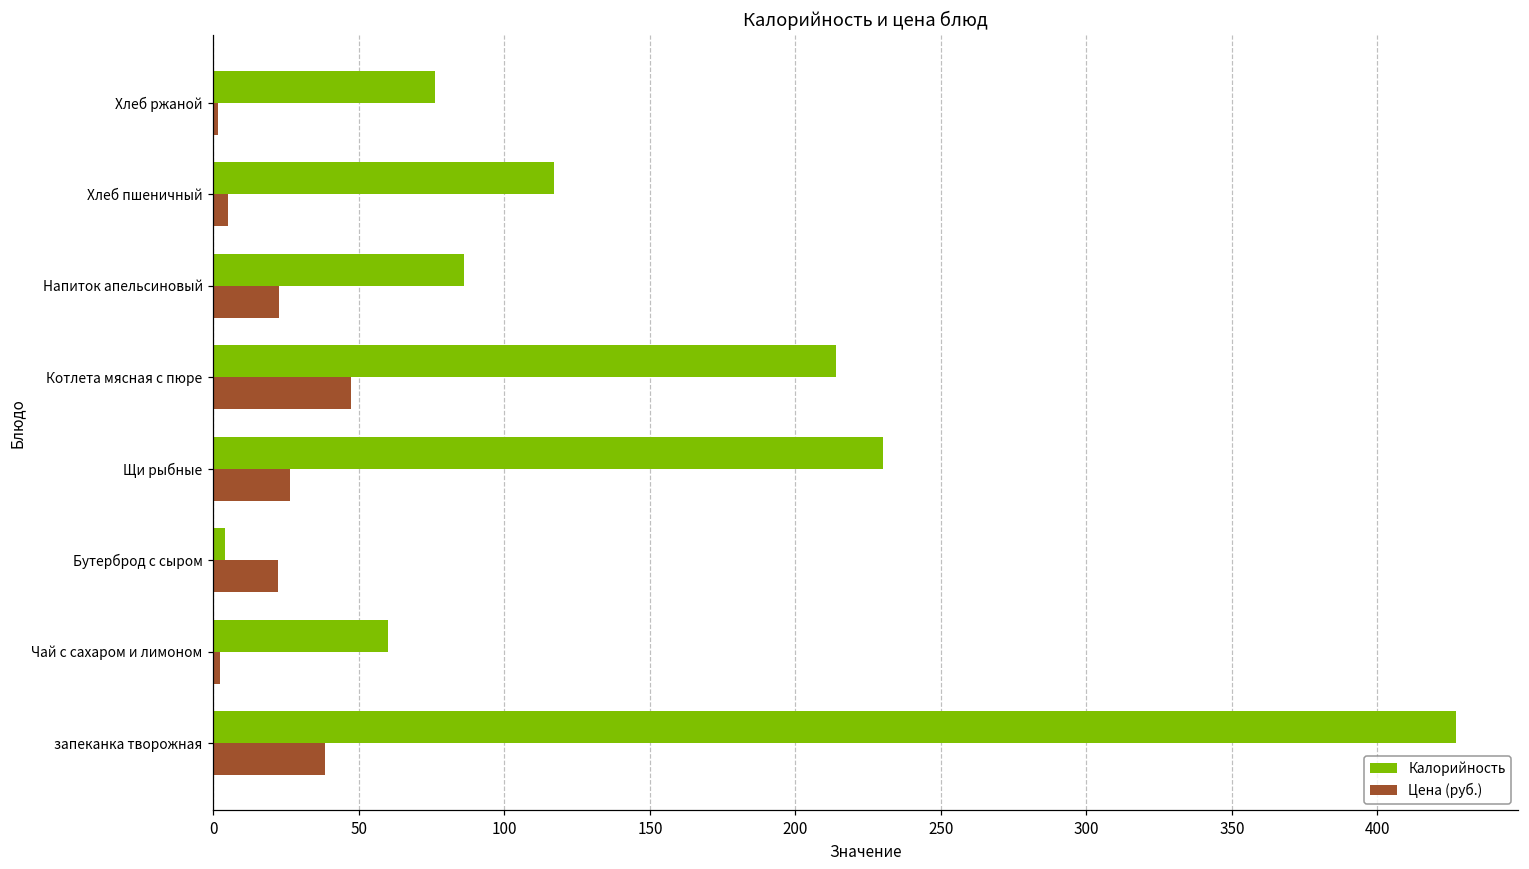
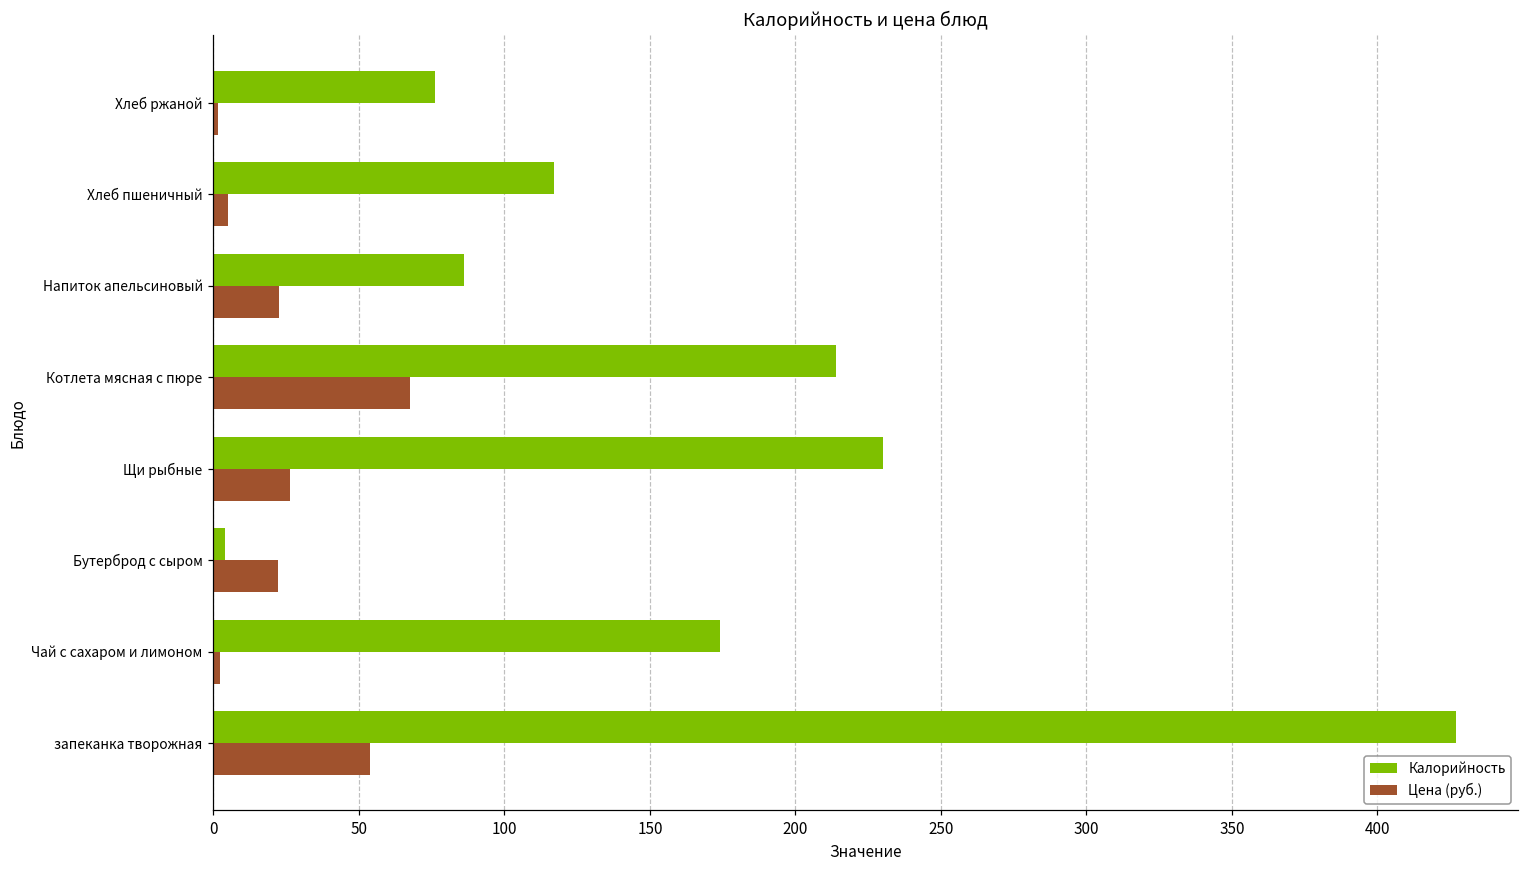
  {
    "Калорийность": {
      "Хлеб ржаной": 76,
      "Хлеб пшеничный": 117,
      "Напиток апельсиновый": 86,
      "Котлета мясная с пюре": 214,
      "Щи рыбные": 230,
      "Бутерброд с сыром": 4,
-     "Чай с сахаром и лимоном": 60,
+     "Чай с сахаром и лимоном": 174,
      "запеканка творожная": 427
    },
    "Цена (руб.)": {
      "Хлеб ржаной": 2,
      "Хлеб пшеничный": 5,
      "Напиток апельсиновый": 23,
-     "Котлета мясная с пюре": 47,
+     "Котлета мясная с пюре": 68,
      "Щи рыбные": 26,
      "Бутерброд с сыром": 22,
      "Чай с сахаром и лимоном": 2,
-     "запеканка творожная": 38
+     "запеканка творожная": 54
    }
  }
